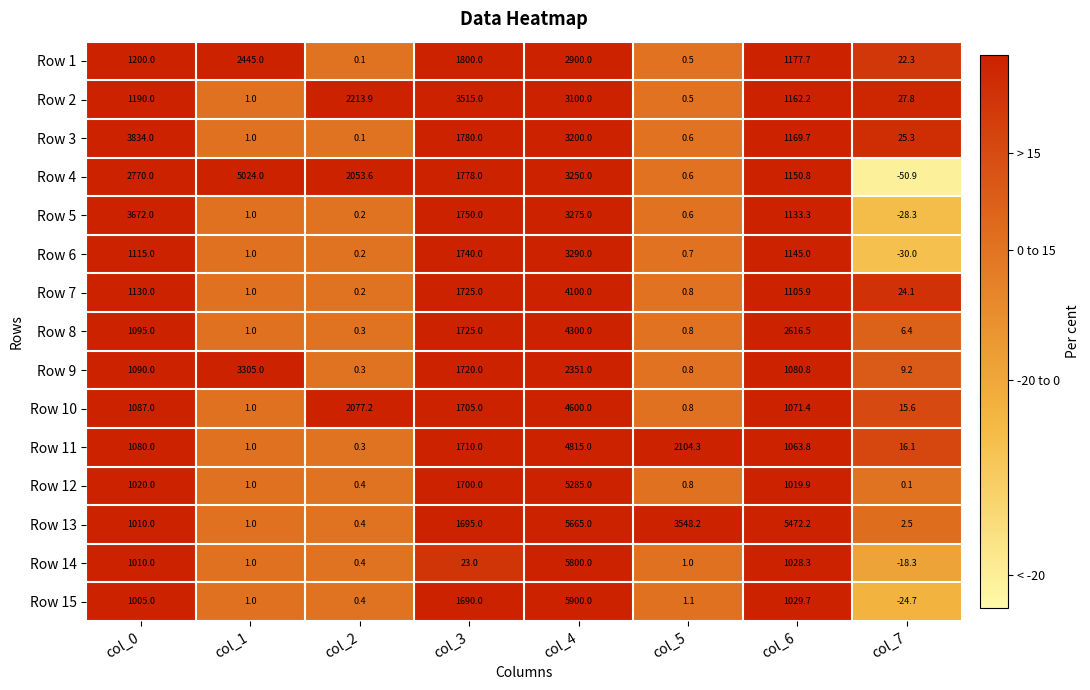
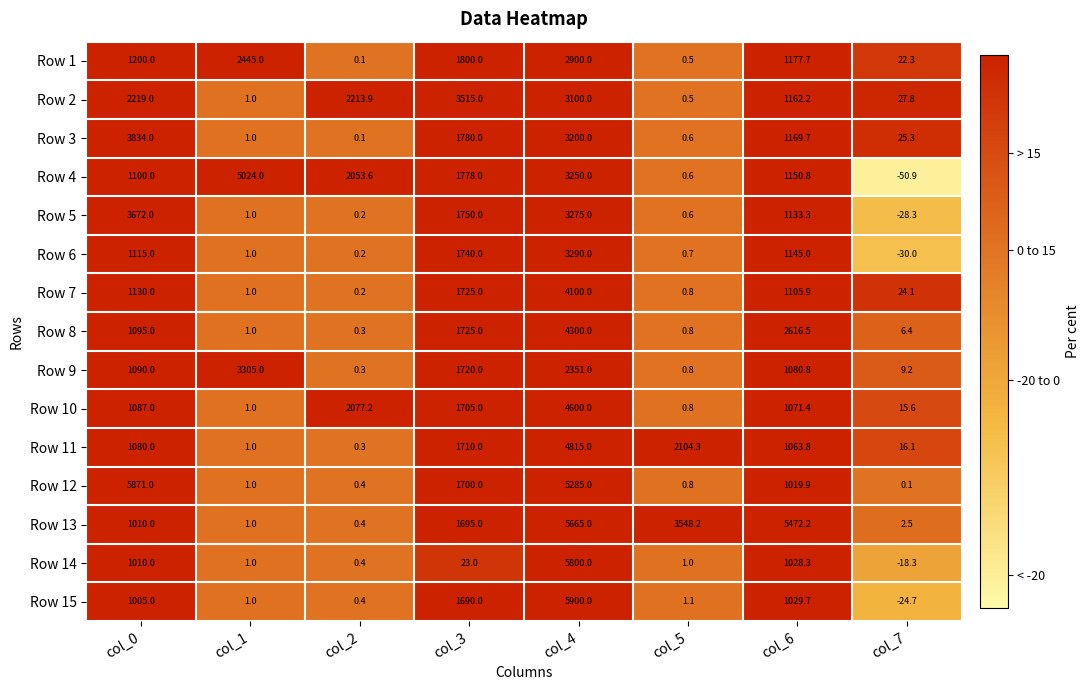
  {
    "Row 1": {
      "col_0": 1200.0,
      "col_1": 2445.0,
      "col_2": 0.1,
      "col_3": 1800.0,
      "col_4": 2900.0,
      "col_5": 0.5,
      "col_6": 1177.7,
      "col_7": 22.3
    },
    "Row 2": {
-     "col_0": 1190.0,
+     "col_0": 2219.0,
      "col_1": 1.0,
      "col_2": 2213.9,
      "col_3": 3515.0,
      "col_4": 3100.0,
      "col_5": 0.5,
      "col_6": 1162.2,
      "col_7": 27.8
    },
    "Row 3": {
      "col_0": 3834.0,
      "col_1": 1.0,
      "col_2": 0.1,
      "col_3": 1780.0,
      "col_4": 3200.0,
      "col_5": 0.6,
      "col_6": 1169.7,
      "col_7": 25.3
    },
    "Row 4": {
-     "col_0": 2770.0,
+     "col_0": 1100.0,
      "col_1": 5024.0,
      "col_2": 2053.6,
      "col_3": 1778.0,
      "col_4": 3250.0,
      "col_5": 0.6,
      "col_6": 1150.8,
      "col_7": -50.9
    },
    "Row 5": {
      "col_0": 3672.0,
      "col_1": 1.0,
      "col_2": 0.2,
      "col_3": 1750.0,
      "col_4": 3275.0,
      "col_5": 0.6,
      "col_6": 1133.3,
      "col_7": -28.3
    },
    "Row 6": {
      "col_0": 1115.0,
      "col_1": 1.0,
      "col_2": 0.2,
      "col_3": 1740.0,
      "col_4": 3290.0,
      "col_5": 0.7,
      "col_6": 1145.0,
      "col_7": -30.0
    },
    "Row 7": {
      "col_0": 1130.0,
      "col_1": 1.0,
      "col_2": 0.2,
      "col_3": 1725.0,
      "col_4": 4100.0,
      "col_5": 0.8,
      "col_6": 1105.9,
      "col_7": 24.1
    },
    "Row 8": {
      "col_0": 1095.0,
      "col_1": 1.0,
      "col_2": 0.3,
      "col_3": 1725.0,
      "col_4": 4300.0,
      "col_5": 0.8,
      "col_6": 2616.5,
      "col_7": 6.4
    },
    "Row 9": {
      "col_0": 1090.0,
      "col_1": 3305.0,
      "col_2": 0.3,
      "col_3": 1720.0,
      "col_4": 2351.0,
      "col_5": 0.8,
      "col_6": 1080.8,
      "col_7": 9.2
    },
    "Row 10": {
      "col_0": 1087.0,
      "col_1": 1.0,
      "col_2": 2077.2,
      "col_3": 1705.0,
      "col_4": 4600.0,
      "col_5": 0.8,
      "col_6": 1071.4,
      "col_7": 15.6
    },
    "Row 11": {
      "col_0": 1080.0,
      "col_1": 1.0,
      "col_2": 0.3,
      "col_3": 1710.0,
      "col_4": 4815.0,
      "col_5": 2104.3,
      "col_6": 1063.8,
      "col_7": 16.1
    },
    "Row 12": {
-     "col_0": 1020.0,
+     "col_0": 5871.0,
      "col_1": 1.0,
      "col_2": 0.4,
      "col_3": 1700.0,
      "col_4": 5285.0,
      "col_5": 0.8,
      "col_6": 1019.9,
      "col_7": 0.1
    },
    "Row 13": {
      "col_0": 1010.0,
      "col_1": 1.0,
      "col_2": 0.4,
      "col_3": 1695.0,
      "col_4": 5665.0,
      "col_5": 3548.2,
      "col_6": 5472.2,
      "col_7": 2.5
    },
    "Row 14": {
      "col_0": 1010.0,
      "col_1": 1.0,
      "col_2": 0.4,
      "col_3": 23.0,
      "col_4": 5800.0,
      "col_5": 1.0,
      "col_6": 1028.3,
      "col_7": -18.3
    },
    "Row 15": {
      "col_0": 1005.0,
      "col_1": 1.0,
      "col_2": 0.4,
      "col_3": 1690.0,
      "col_4": 5900.0,
      "col_5": 1.1,
      "col_6": 1029.7,
      "col_7": -24.7
    }
  }
